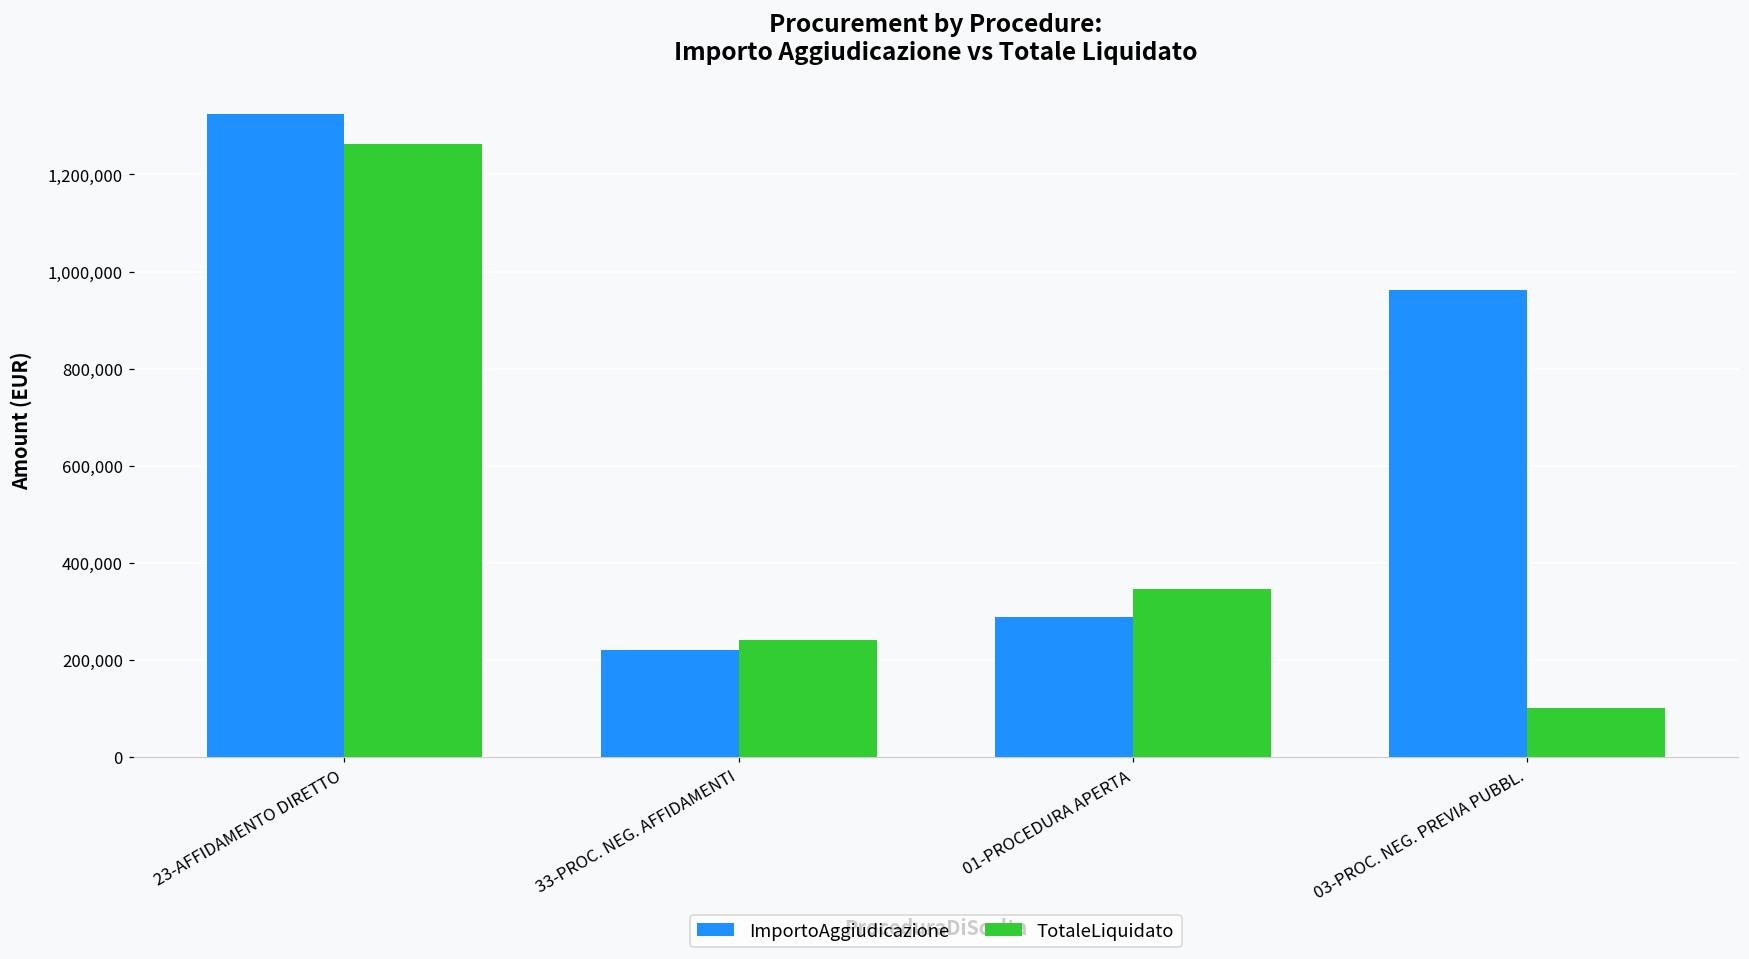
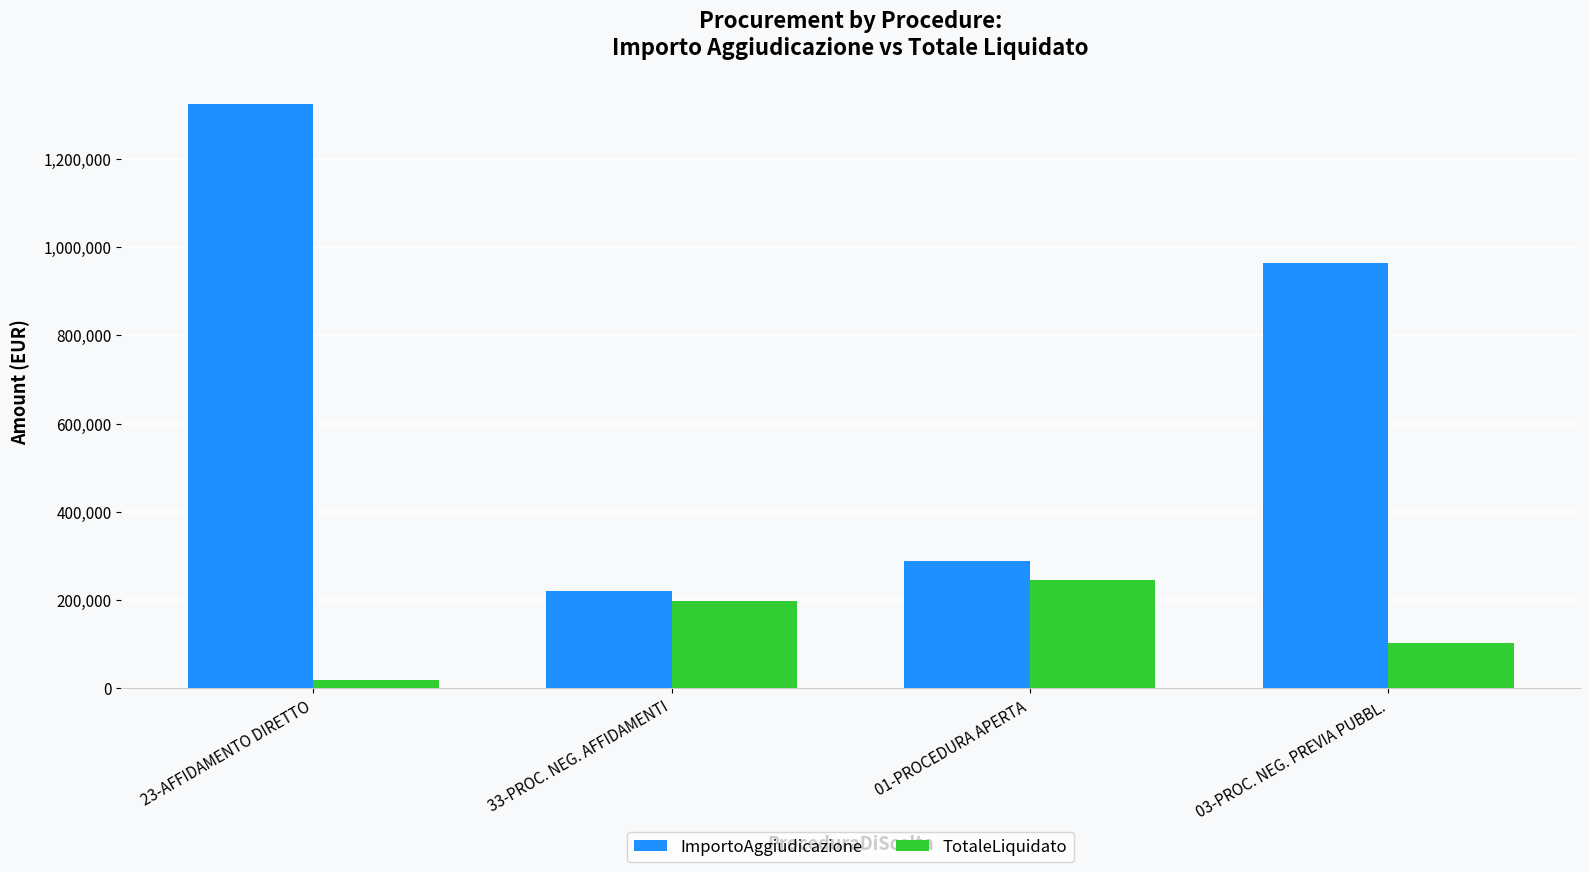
  {
    "ImportoAggiudicazione": {
      "23-AFFIDAMENTO DIRETTO": "1,320,000",
      "33-PROC. NEG. AFFIDAMENTI": "220,000",
      "01-PROCEDURA APERTA": "290,000",
      "03-PROC. NEG. PREVIA PUBBL.": "960,000"
    },
    "TotaleLiquidato": {
-     "23-AFFIDAMENTO DIRETTO": "1,260,000",
-     "33-PROC. NEG. AFFIDAMENTI": "240,000",
-     "01-PROCEDURA APERTA": "350,000",
+     "23-AFFIDAMENTO DIRETTO": "20,000",
+     "33-PROC. NEG. AFFIDAMENTI": "200,000",
+     "01-PROCEDURA APERTA": "240,000",
      "03-PROC. NEG. PREVIA PUBBL.": "100,000"
    }
  }
